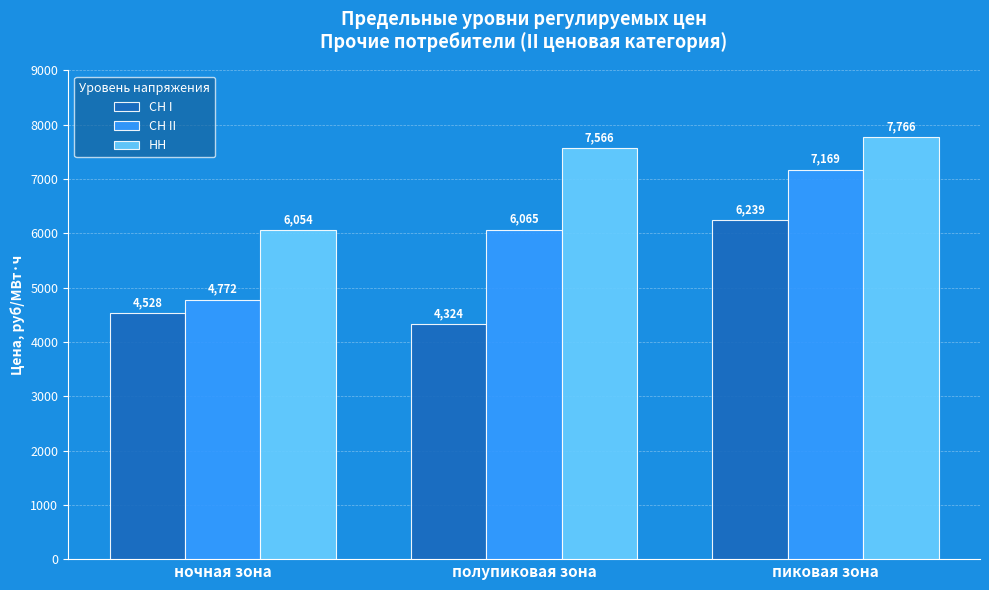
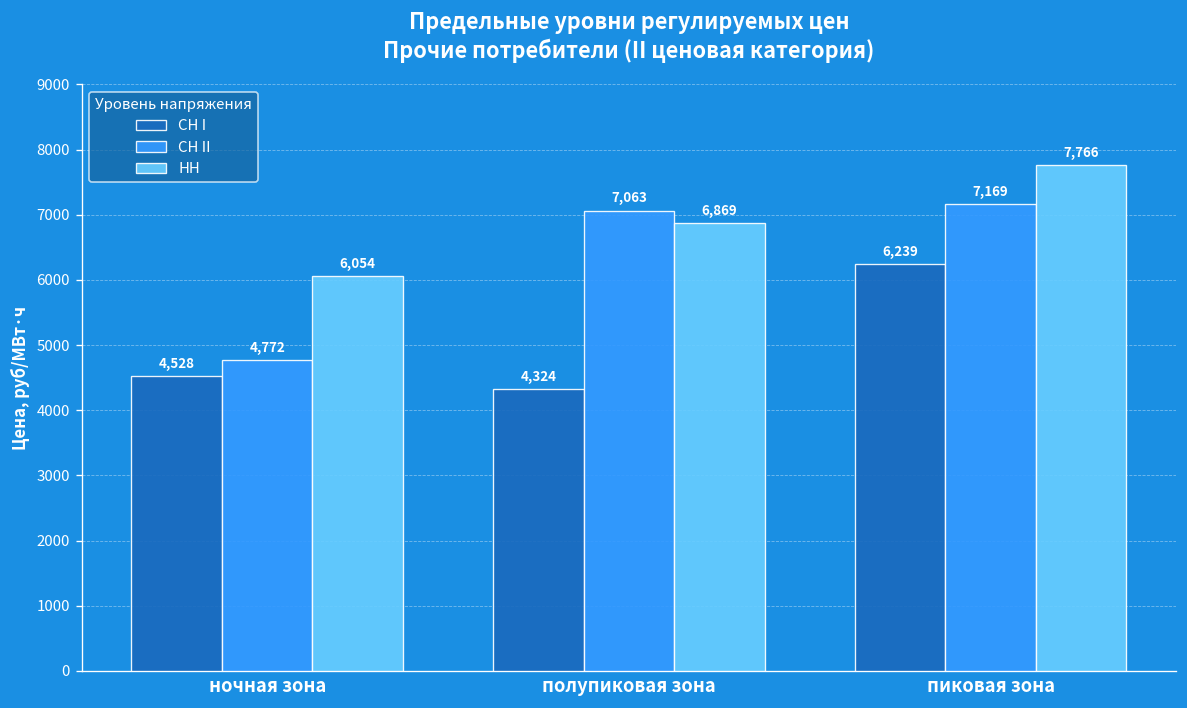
  {
    "СН I": {
      "ночная зона": "4,528",
      "полупиковая зона": "4,324",
      "пиковая зона": "6,239"
    },
    "СН II": {
      "ночная зона": "4,772",
-     "полупиковая зона": "6,065",
+     "полупиковая зона": "7,063",
      "пиковая зона": "7,169"
    },
    "НН": {
      "ночная зона": "6,054",
-     "полупиковая зона": "7,566",
+     "полупиковая зона": "6,869",
      "пиковая зона": "7,766"
    }
  }
